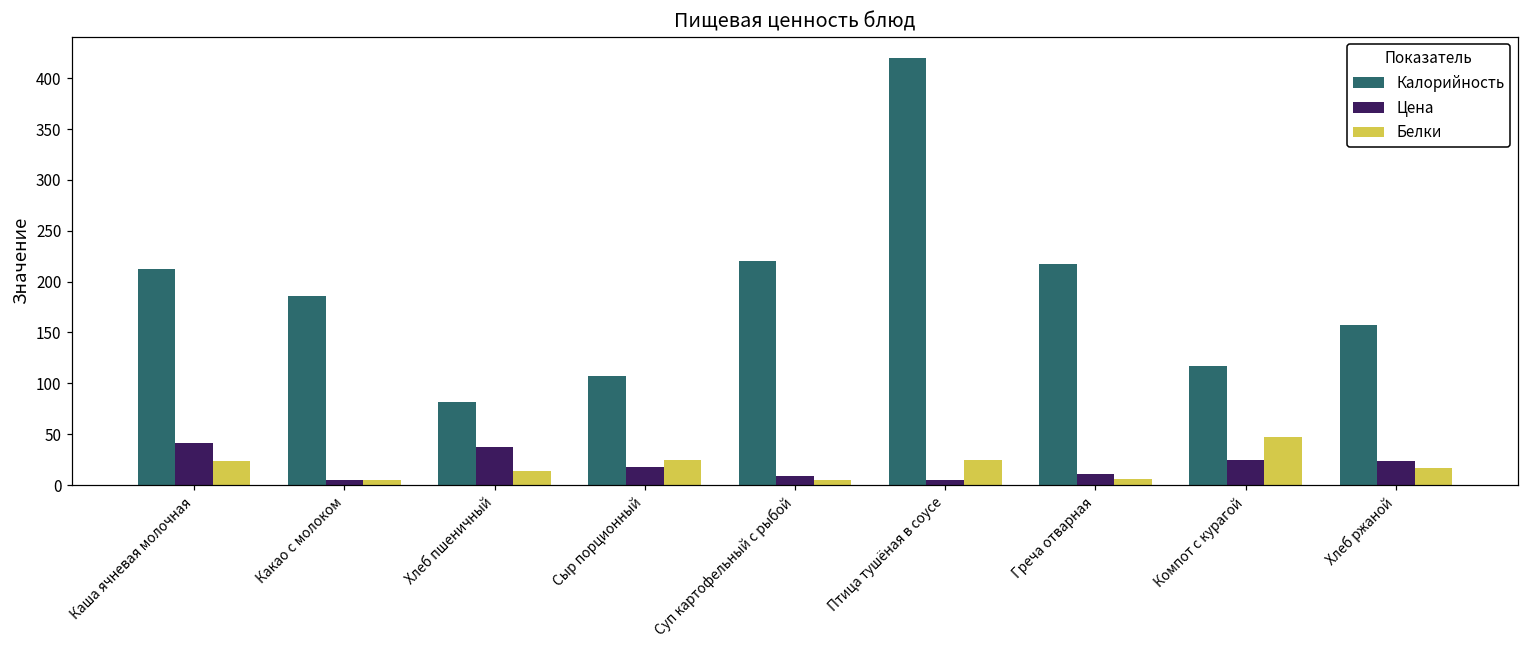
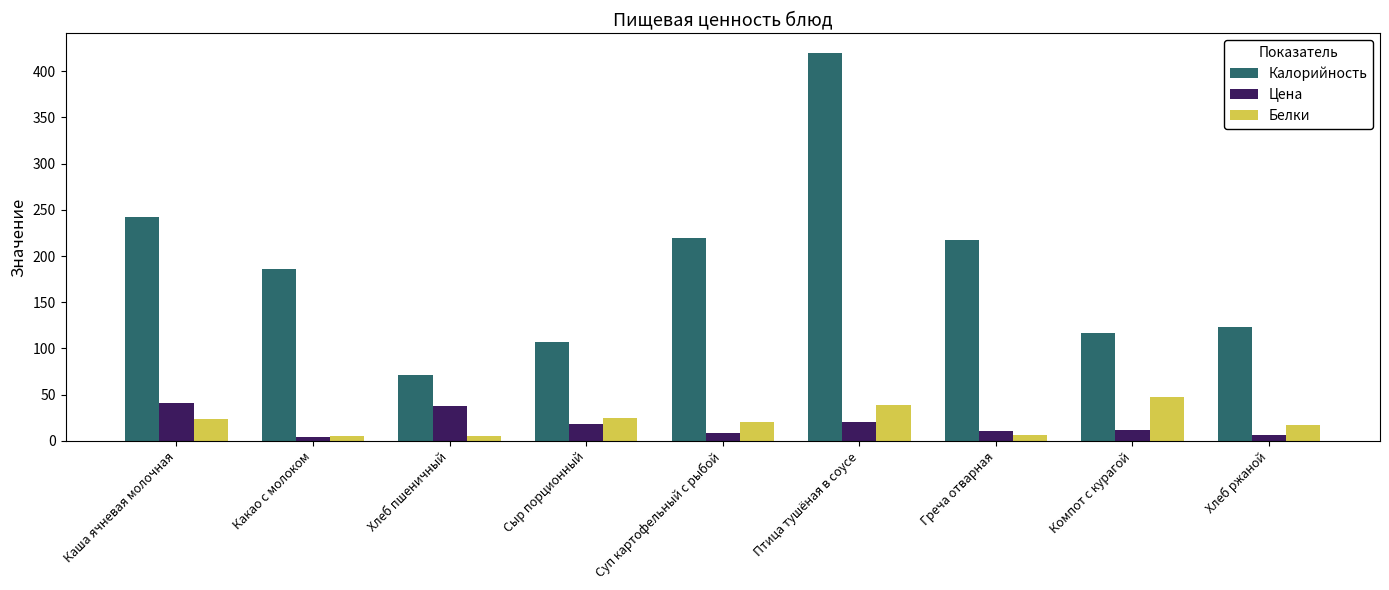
  {
    "Калорийность": {
-     "Каша ячневая молочная": 210,
+     "Каша ячневая молочная": 240,
      "Какао с молоком": 190,
-     "Хлеб пшеничный": 80,
+     "Хлеб пшеничный": 70,
      "Сыр порционный": 110,
      "Суп картофельный с рыбой": 220,
      "Птица тушёная в соусе": 420,
      "Греча отварная": 220,
      "Компот с курагой": 120,
-     "Хлеб ржаной": 160
+     "Хлеб ржаной": 120
    },
    "Цена": {
      "Каша ячневая молочная": 40,
      "Какао с молоком": 0,
      "Хлеб пшеничный": 40,
      "Сыр порционный": 20,
      "Суп картофельный с рыбой": 10,
-     "Птица тушёная в соусе": 10,
+     "Птица тушёная в соусе": 20,
      "Греча отварная": 10,
-     "Компот с курагой": 20,
-     "Хлеб ржаной": 20
+     "Компот с курагой": 10,
+     "Хлеб ржаной": 10
    },
    "Белки": {
      "Каша ячневая молочная": 20,
      "Какао с молоком": 0,
-     "Хлеб пшеничный": 14,
+     "Хлеб пшеничный": 5,
      "Сыр порционный": 20,
-     "Суп картофельный с рыбой": 10,
-     "Птица тушёная в соусе": 30,
+     "Суп картофельный с рыбой": 20,
+     "Птица тушёная в соусе": 40,
      "Греча отварная": 10,
      "Компот с курагой": 50,
      "Хлеб ржаной": 20
    }
  }
